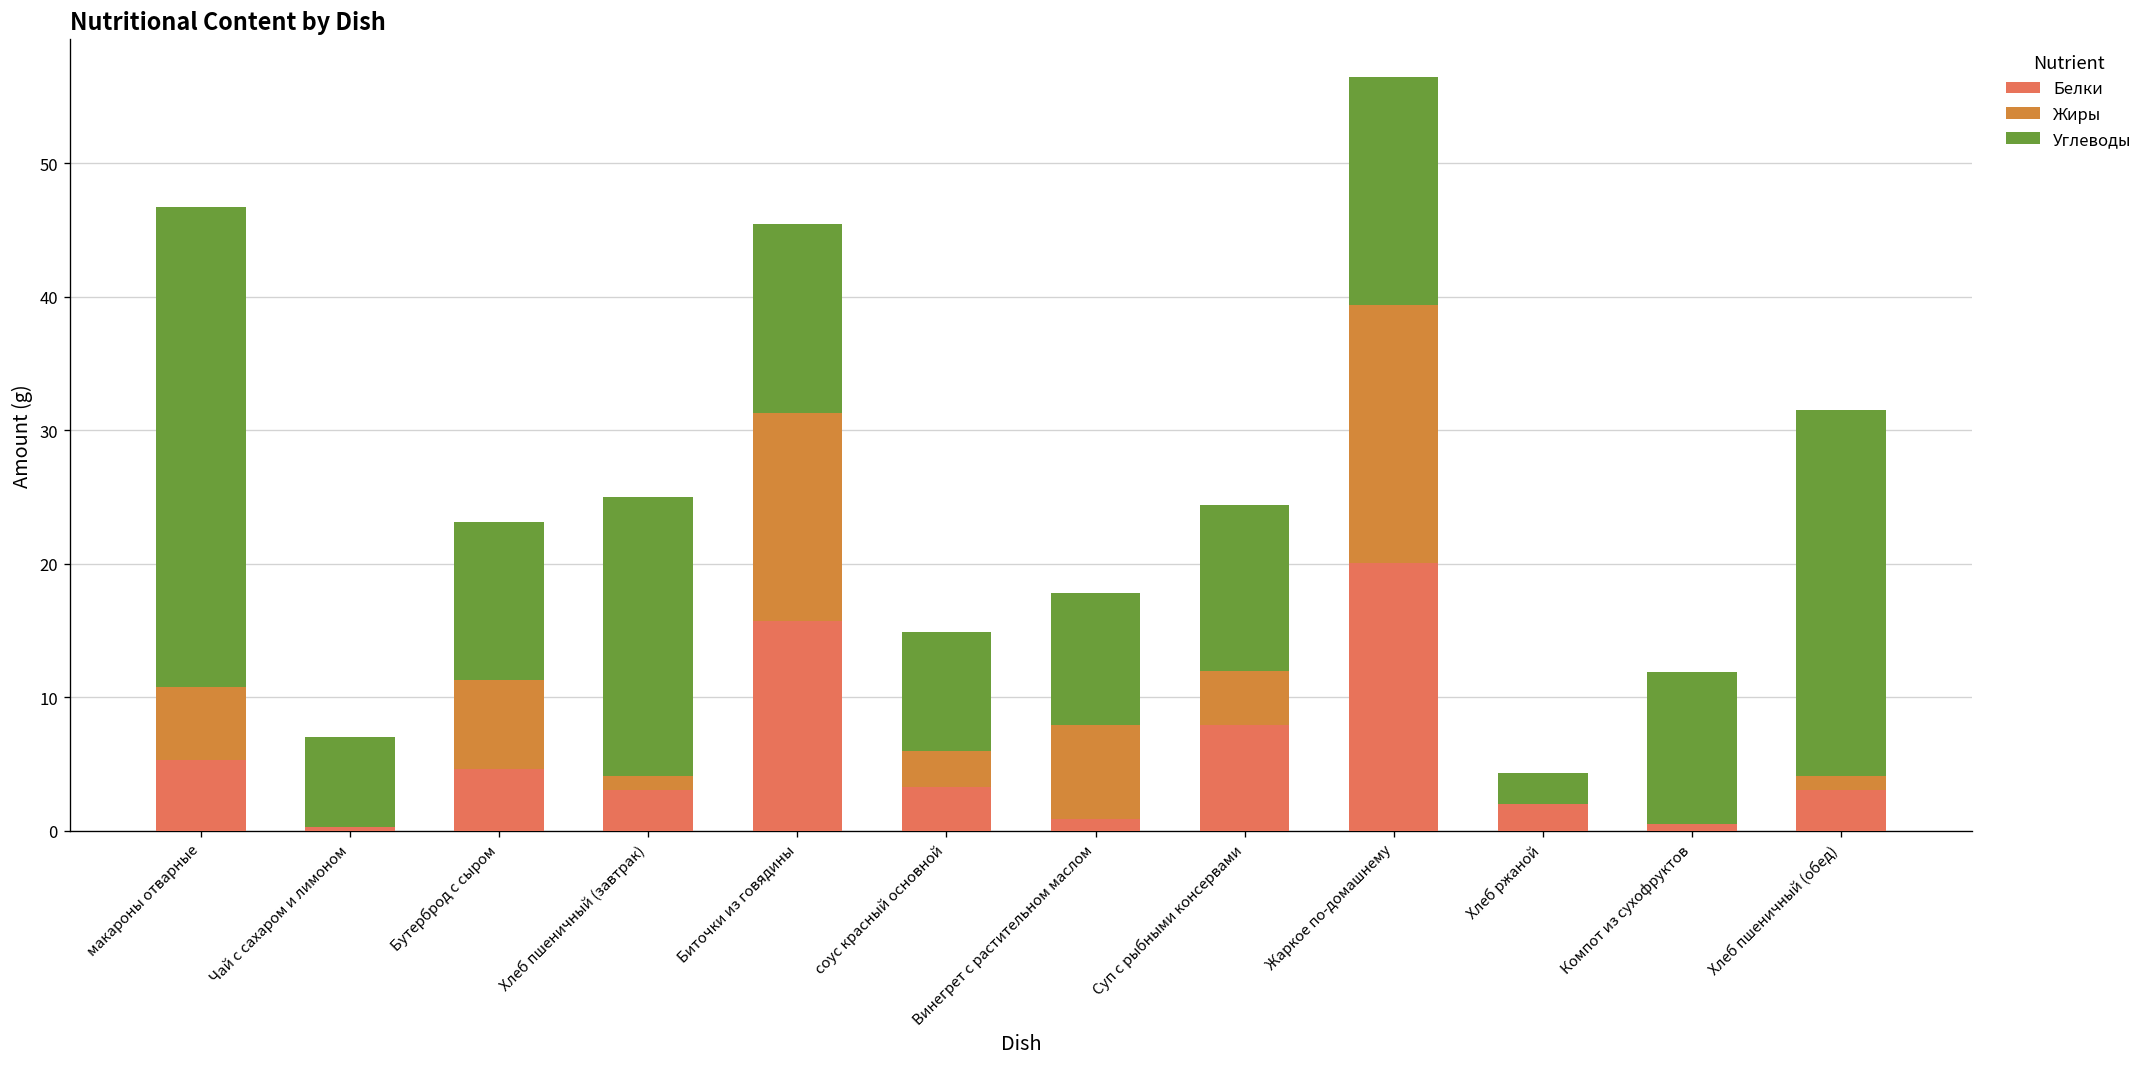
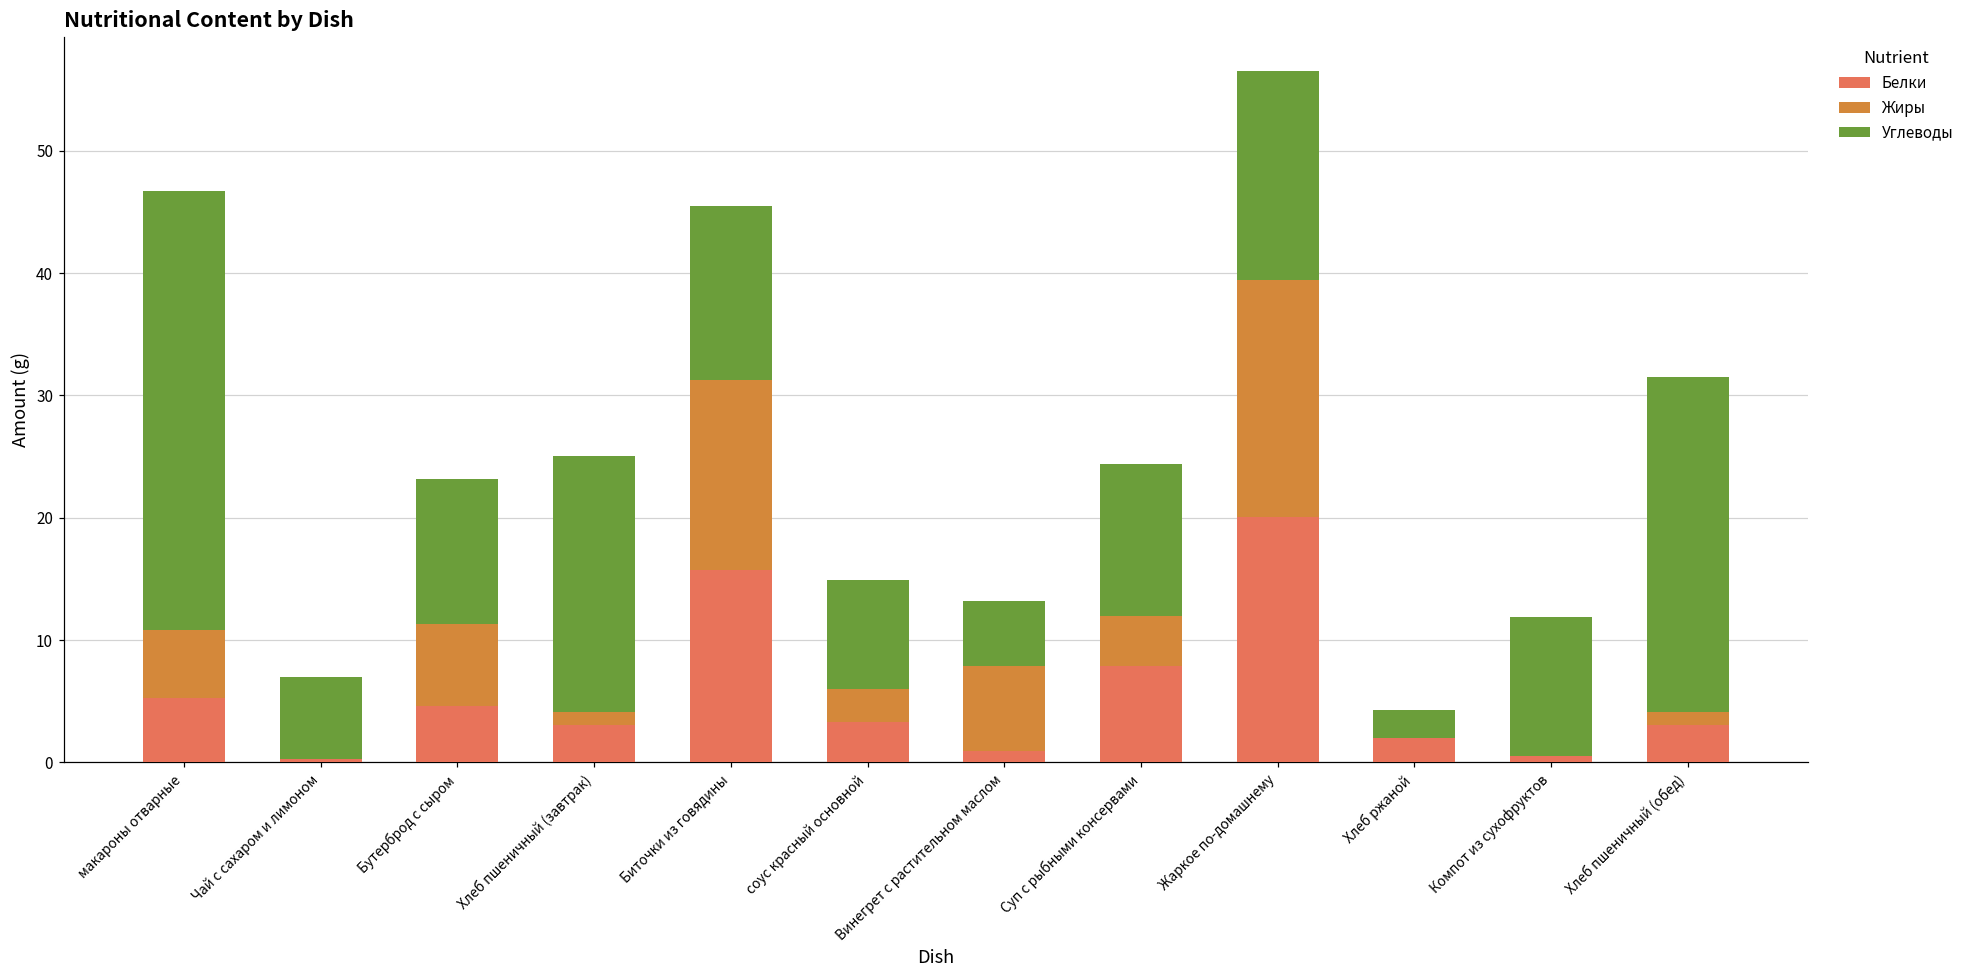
  {
    "Углеводы": {
      "макароны отварные": 35.9,
      "Чай с сахаром и лимоном": 6.7,
      "Бутерброд с сыром": 11.9,
      "Хлеб пшеничный (завтрак)": 20.9,
      "Биточки из говядины": 14.2,
      "соус красный основной": 8.9,
-     "Винегрет с растительном маслом": 9.9,
+     "Винегрет с растительном маслом": 5.3,
      "Суп с рыбными консервами": 12.4,
      "Жаркое по-домашнему": 17.1,
      "Хлеб ржаной": 2.3,
      "Компот из сухофруктов": 11.4,
      "Хлеб пшеничный (обед)": 27.4
    }
  }
